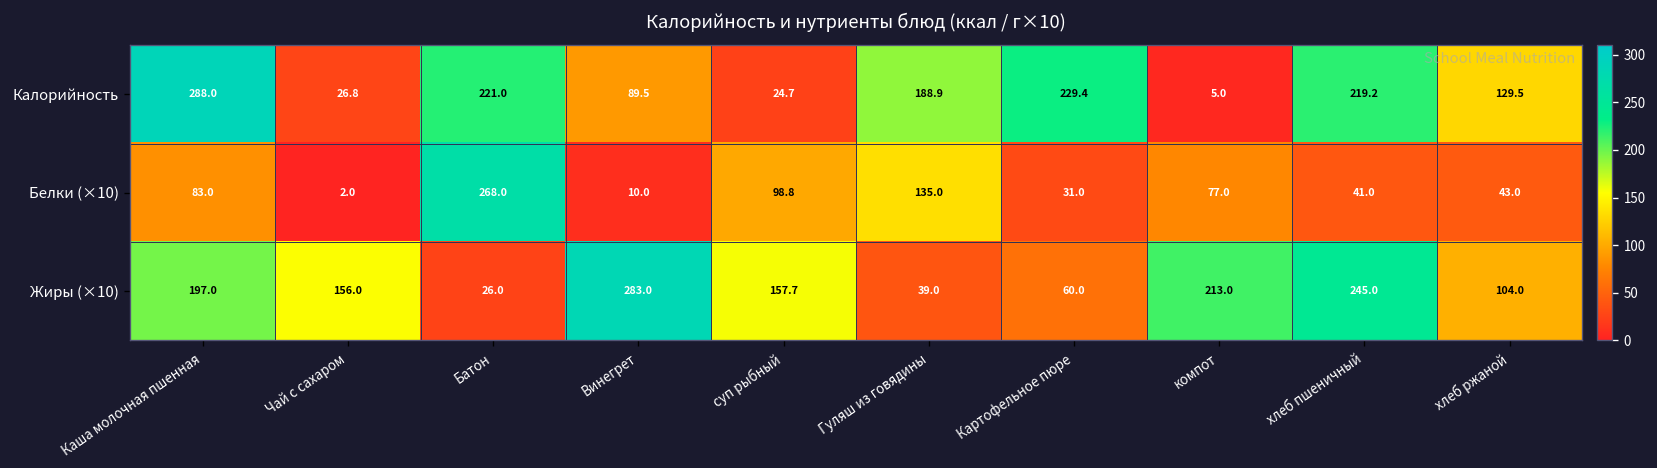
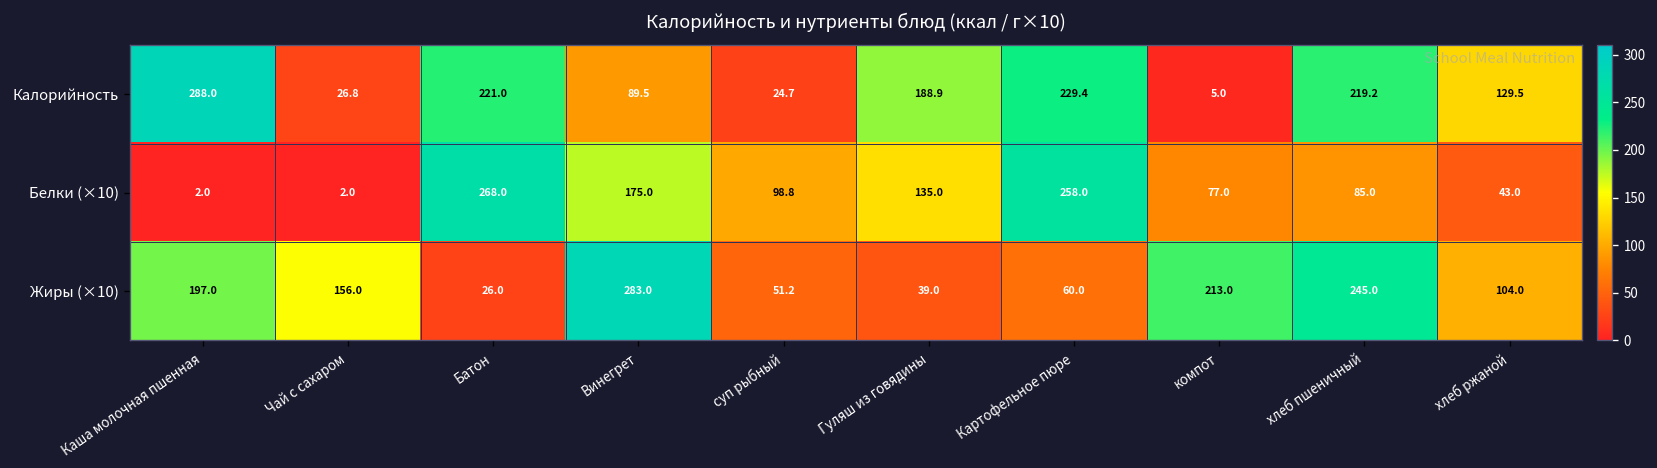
  {
    "Калорийность": {
      "Каша молочная пшенная": 288.0,
      "Чай с сахаром": 26.8,
      "Батон": 221.0,
      "Винегрет": 89.5,
      "суп рыбный": 24.7,
      "Гуляш из говядины": 188.9,
      "Картофельное пюре": 229.4,
      "компот": 5.0,
      "хлеб пшеничный": 219.2
    },
    "Белки (×10)": {
-     "Каша молочная пшенная": 83.0,
+     "Каша молочная пшенная": 2.0,
      "Чай с сахаром": 2.0,
      "Батон": 268.0,
-     "Винегрет": 10.0,
+     "Винегрет": 175.0,
      "суп рыбный": 98.8,
      "Гуляш из говядины": 135.0,
-     "Картофельное пюре": 31.0,
+     "Картофельное пюре": 258.0,
      "компот": 77.0,
-     "хлеб пшеничный": 41.0,
+     "хлеб пшеничный": 85.0,
      "хлеб ржаной": 43.0
    },
    "Жиры (×10)": {
      "Каша молочная пшенная": 197.0,
      "Чай с сахаром": 156.0,
      "Батон": 26.0,
      "Винегрет": 283.0,
-     "суп рыбный": 157.7,
+     "суп рыбный": 51.2,
      "Гуляш из говядины": 39.0,
      "Картофельное пюре": 60.0,
      "компот": 213.0,
      "хлеб пшеничный": 245.0,
      "хлеб ржаной": 104.0
    }
  }
